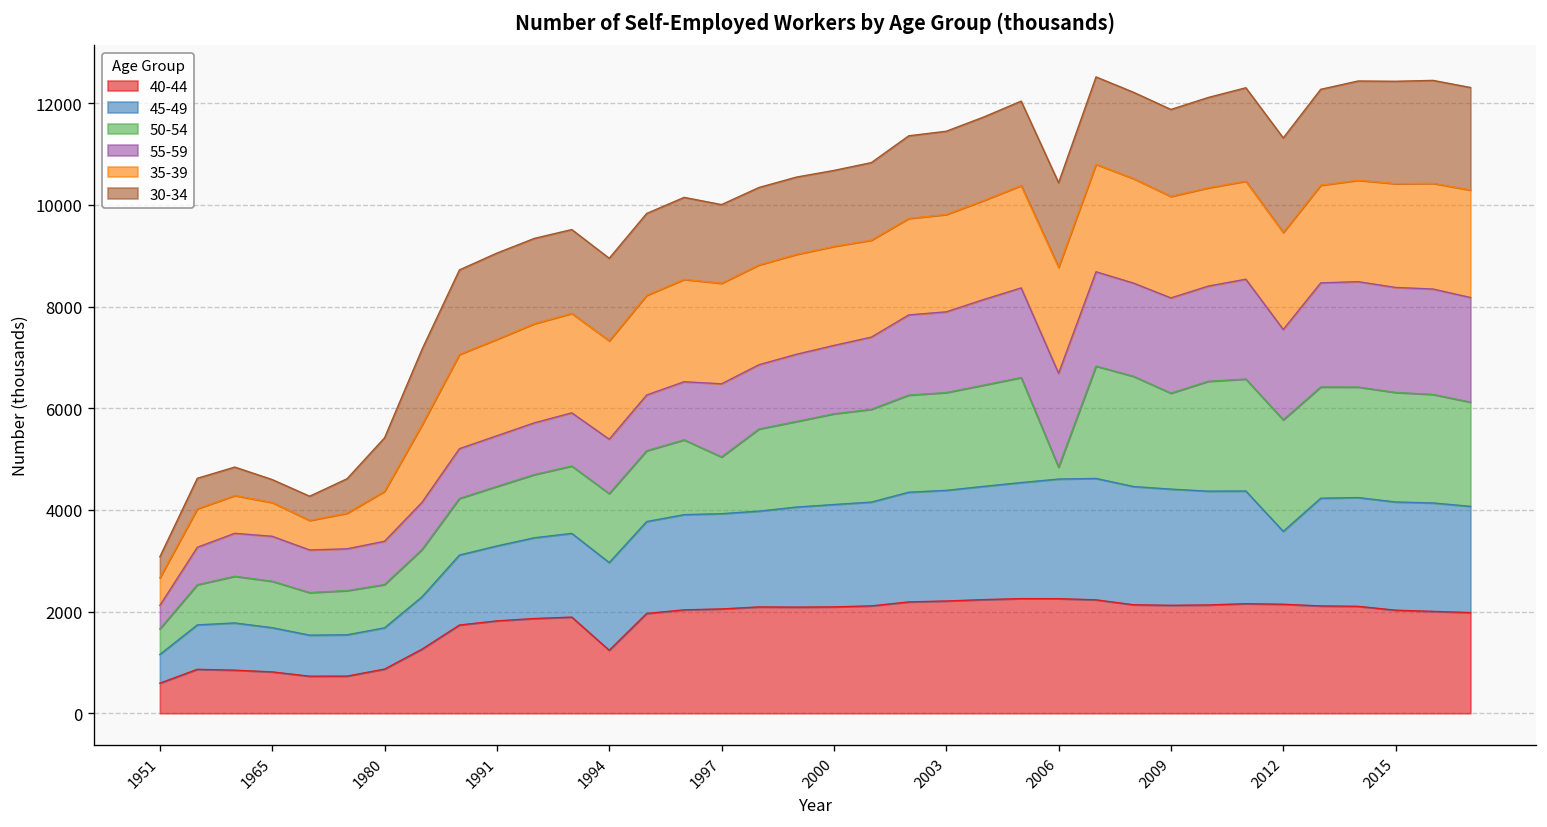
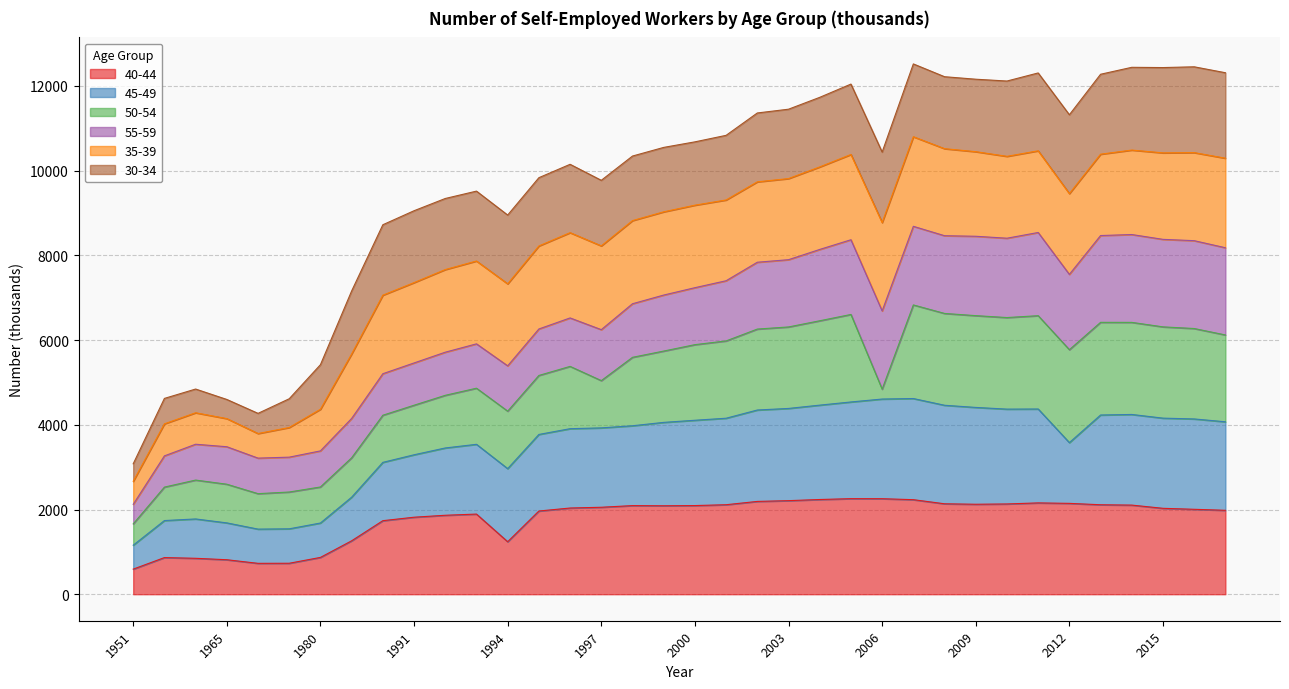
  {
    "40-44": {
      "1951": 600,
      "1965": 800,
      "1980": 900,
      "1991": 1800,
      "1994": 1200,
      "1997": 2100,
      "2000": 2100,
      "2003": 2200,
      "2006": 2300,
      "2009": 2100,
      "2012": 2100,
      "2015": 2000
    },
    "45-49": {
      "1951": 600,
      "1965": 900,
      "1980": 800,
      "1991": 1500,
      "1994": 1700,
      "1997": 1900,
      "2000": 2000,
      "2003": 2200,
      "2006": 2400,
      "2009": 2300,
      "2012": 1400,
      "2015": 2100
    },
    "50-54": {
      "1951": 500,
      "1965": 900,
      "1980": 900,
      "1991": 1200,
      "1994": 1400,
      "1997": 1100,
      "2000": 1800,
      "2003": 1900,
      "2006": 200,
-     "2009": 1900,
+     "2009": 2200,
      "2012": 2200,
      "2015": 2200
    },
    "55-59": {
      "1951": 500,
      "1965": 900,
      "1980": 900,
      "1991": 1000,
      "1994": 1100,
-     "1997": 1400,
+     "1997": 1200,
      "2000": 1300,
      "2003": 1600,
      "2006": 1800,
      "2009": 1900,
      "2012": 1800,
      "2015": 2100
    },
    "35-39": {
      "1951": 500,
      "1965": 700,
      "1980": 1000,
      "1991": 1900,
      "1994": 1900,
      "1997": 2000,
      "2000": 1900,
      "2003": 1900,
      "2006": 2100,
      "2009": 2000,
      "2012": 1900,
      "2015": 2000
    },
    "30-34": {
      "1951": 400,
      "1965": 500,
      "1980": 1100,
      "1991": 1700,
      "1994": 1600,
      "1997": 1500,
      "2000": 1500,
      "2003": 1600,
      "2006": 1700,
      "2009": 1700,
      "2012": 1900,
      "2015": 2000
    }
  }
